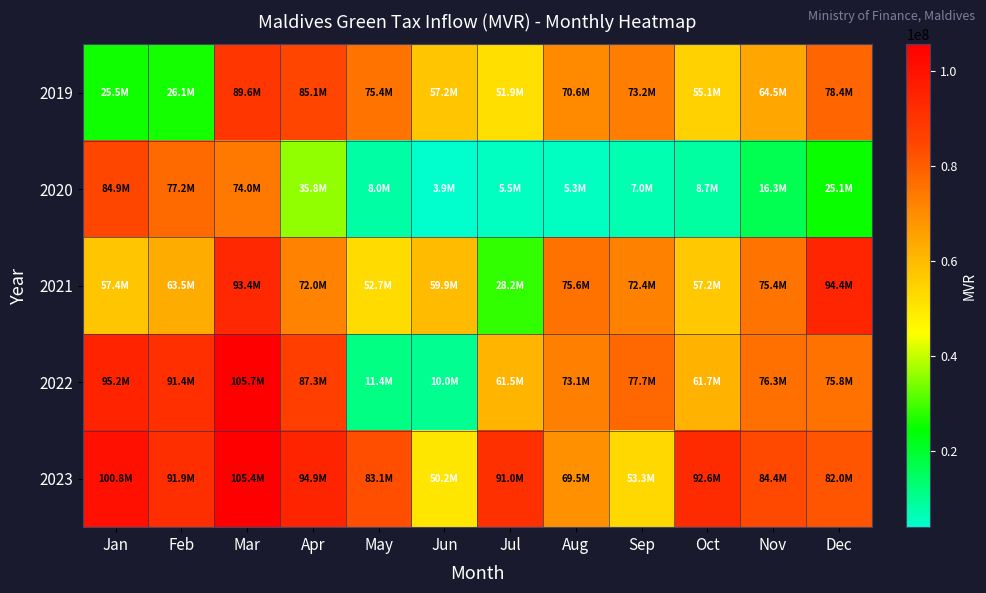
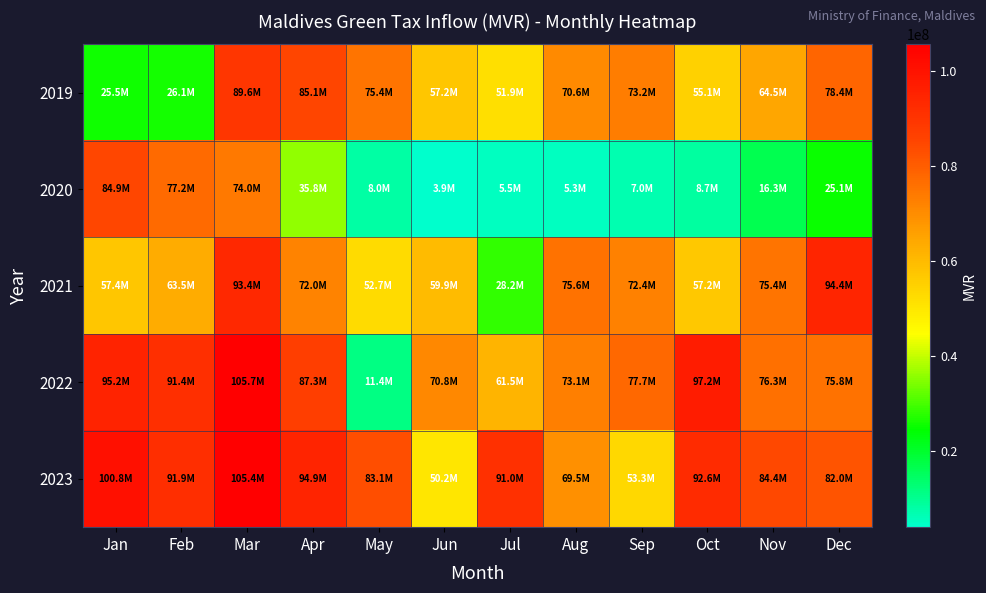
  {
    "2019": {
      "Jan": "25.5M",
      "Feb": "26.1M",
      "Mar": "89.6M",
      "Apr": "85.1M",
      "May": "75.4M",
      "Jun": "57.2M",
      "Jul": "51.9M",
      "Aug": "70.6M",
      "Sep": "73.2M",
      "Oct": "55.1M",
      "Nov": "64.5M",
      "Dec": "78.4M"
    },
    "2020": {
      "Jan": "84.9M",
      "Feb": "77.2M",
      "Mar": "74.0M",
      "Apr": "35.8M",
      "May": "8.0M",
      "Jun": "3.9M",
      "Jul": "5.5M",
      "Aug": "5.3M",
      "Sep": "7.0M",
      "Oct": "8.7M",
      "Nov": "16.3M",
      "Dec": "25.1M"
    },
    "2021": {
      "Jan": "57.4M",
      "Feb": "63.5M",
      "Mar": "93.4M",
      "Apr": "72.0M",
      "May": "52.7M",
      "Jun": "59.9M",
      "Jul": "28.2M",
      "Aug": "75.6M",
      "Sep": "72.4M",
      "Oct": "57.2M",
      "Nov": "75.4M",
      "Dec": "94.4M"
    },
    "2022": {
      "Jan": "95.2M",
      "Feb": "91.4M",
      "Mar": "105.7M",
      "Apr": "87.3M",
      "May": "11.4M",
-     "Jun": "10.0M",
+     "Jun": "70.8M",
      "Jul": "61.5M",
      "Aug": "73.1M",
      "Sep": "77.7M",
-     "Oct": "61.7M",
+     "Oct": "97.2M",
      "Nov": "76.3M",
      "Dec": "75.8M"
    },
    "2023": {
      "Jan": "100.8M",
      "Feb": "91.9M",
      "Mar": "105.4M",
      "Apr": "94.9M",
      "May": "83.1M",
      "Jun": "50.2M",
      "Jul": "91.0M",
      "Aug": "69.5M",
      "Sep": "53.3M",
      "Oct": "92.6M",
      "Nov": "84.4M",
      "Dec": "82.0M"
    }
  }
